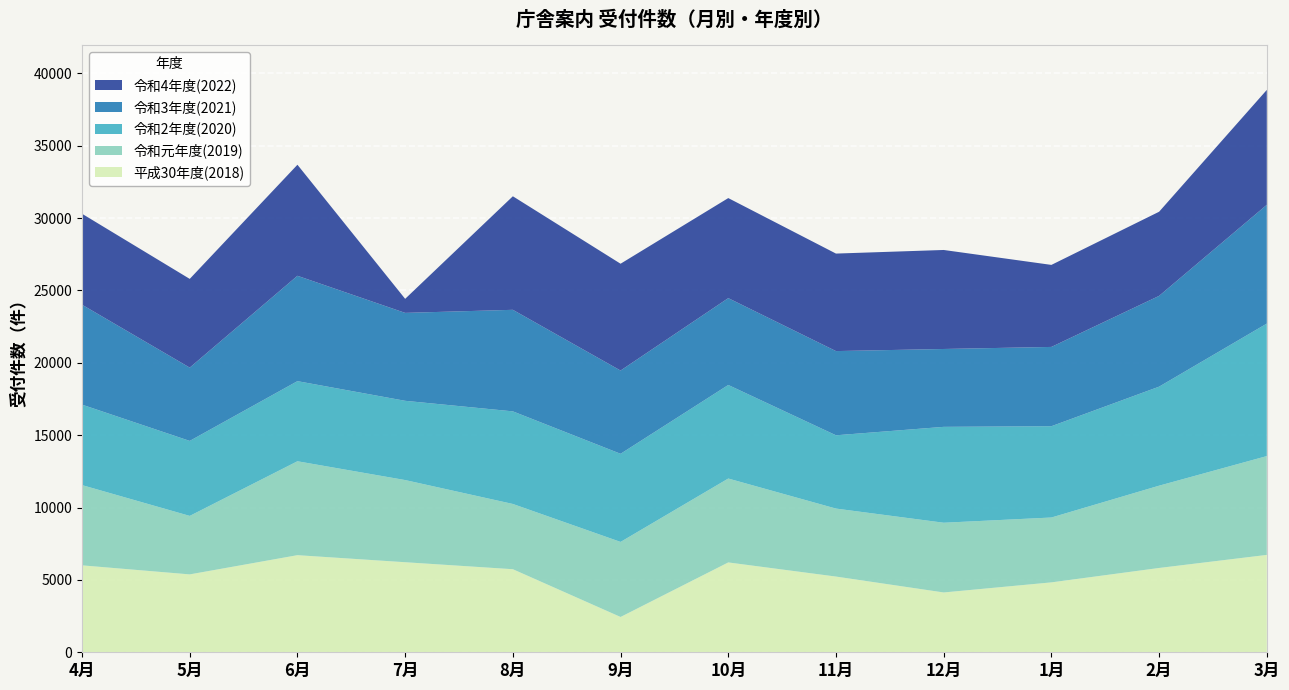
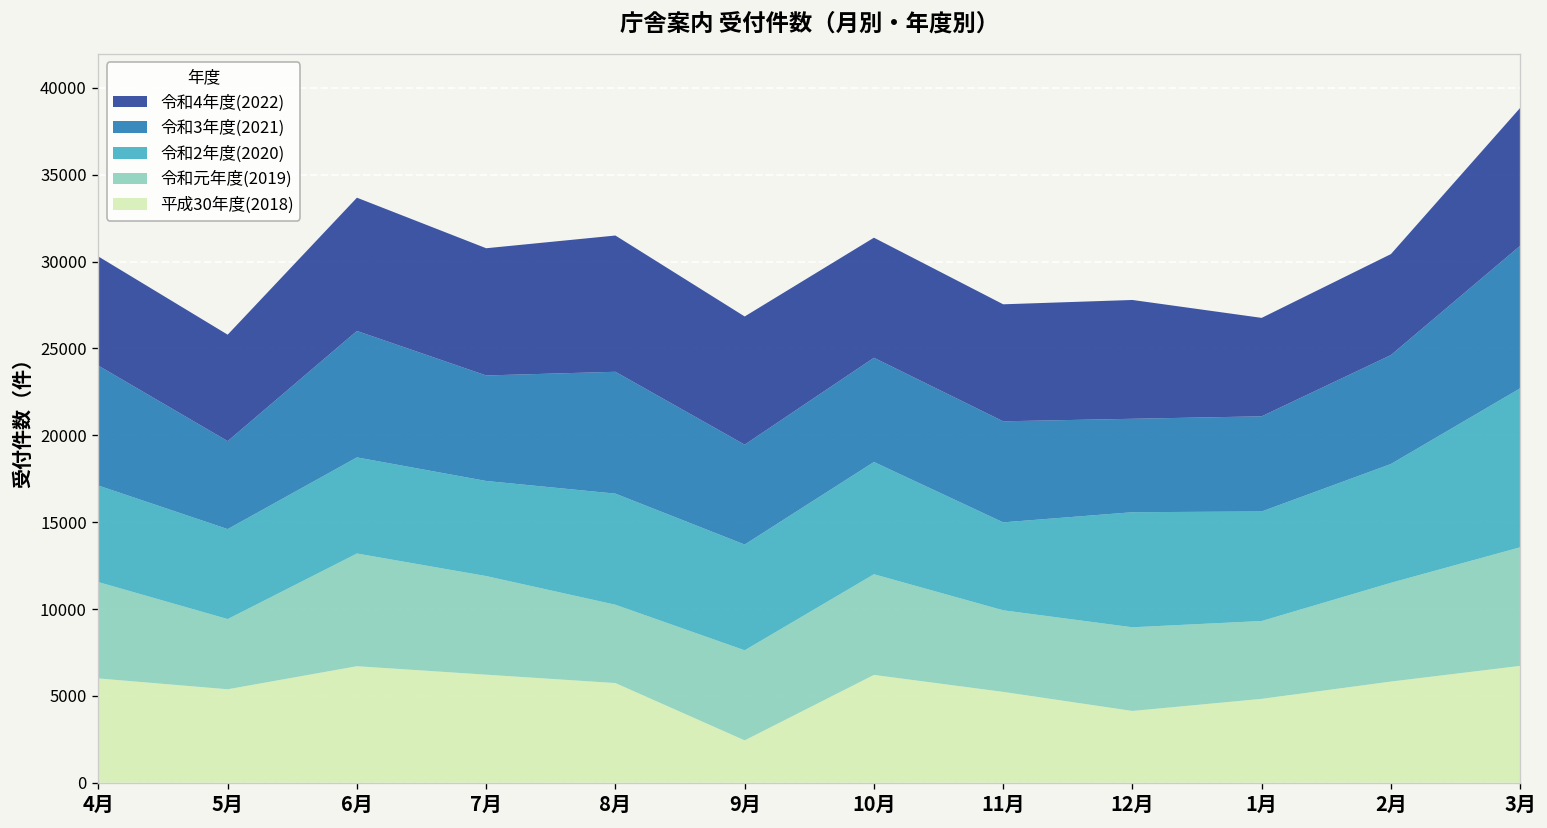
  {
    "平成30年度(2018)": {
      "4月": 6000,
      "5月": 5400,
      "6月": 6700,
      "7月": 6200,
      "8月": 5700,
      "9月": 2400,
      "10月": 6200,
      "11月": 5200,
      "12月": 4100,
      "1月": 4800,
      "2月": 5800,
      "3月": 6700
    },
    "令和元年度(2019)": {
      "4月": 5500,
      "5月": 4000,
      "6月": 6500,
      "7月": 5700,
      "8月": 4500,
      "9月": 5200,
      "10月": 5800,
      "11月": 4700,
      "12月": 4800,
      "1月": 4500,
      "2月": 5700,
      "3月": 6800
    },
    "令和2年度(2020)": {
      "4月": 5600,
      "5月": 5200,
      "6月": 5500,
      "7月": 5500,
      "8月": 6400,
      "9月": 6100,
      "10月": 6500,
      "11月": 5100,
      "12月": 6600,
      "1月": 6300,
      "2月": 6800,
      "3月": 9200
    },
    "令和3年度(2021)": {
      "4月": 6900,
      "5月": 5100,
      "6月": 7300,
      "7月": 6100,
      "8月": 7000,
      "9月": 5800,
      "10月": 6000,
      "11月": 5800,
      "12月": 5400,
      "1月": 5500,
      "2月": 6300,
      "3月": 8200
    },
    "令和4年度(2022)": {
      "4月": 6300,
      "5月": 6100,
      "6月": 7700,
-     "7月": 1000,
+     "7月": 7300,
      "8月": 7800,
      "9月": 7400,
      "10月": 6900,
      "11月": 6700,
      "12月": 6800,
      "1月": 5700,
      "2月": 5800,
      "3月": 7900
    }
  }
